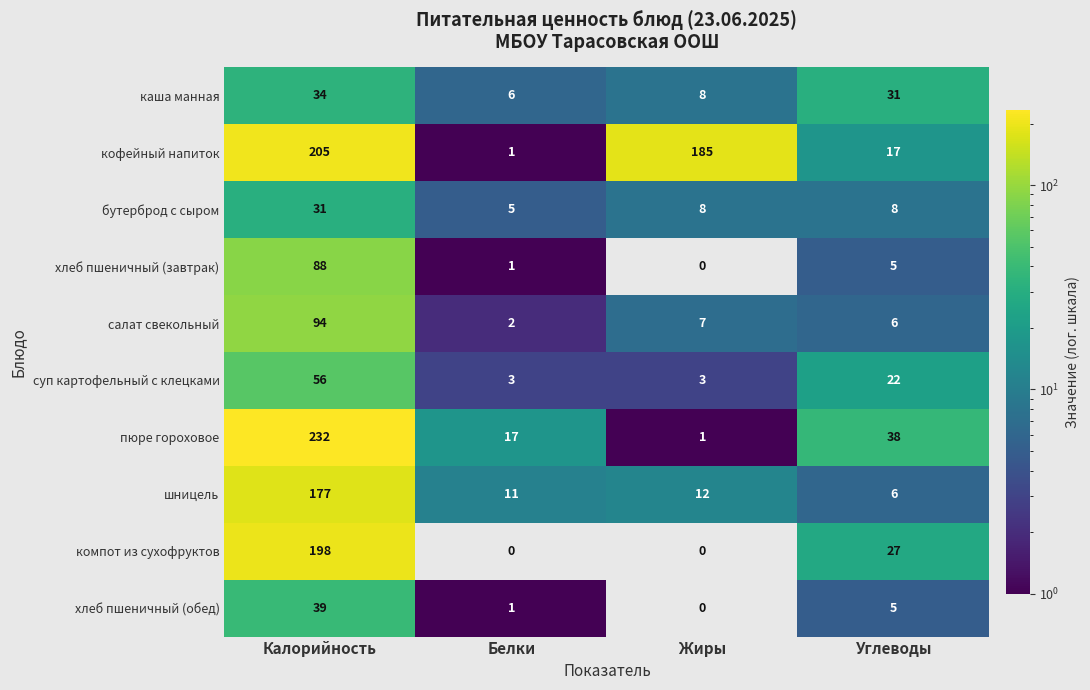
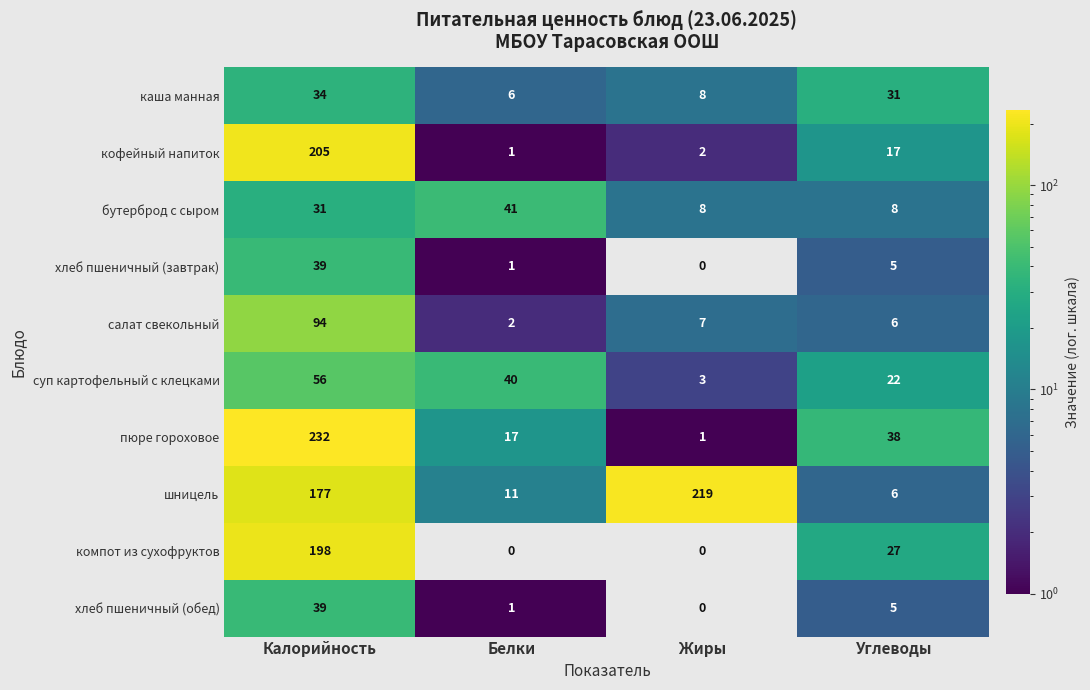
  {
    "каша манная": {
      "Калорийность": 34,
      "Белки": 6,
      "Жиры": 8,
      "Углеводы": 31
    },
    "кофейный напиток": {
      "Калорийность": 205,
      "Белки": 1,
-     "Жиры": 185,
+     "Жиры": 2,
      "Углеводы": 17
    },
    "бутерброд с сыром": {
      "Калорийность": 31,
-     "Белки": 5,
+     "Белки": 41,
      "Жиры": 8,
      "Углеводы": 8
    },
    "хлеб пшеничный (завтрак)": {
-     "Калорийность": 88,
+     "Калорийность": 39,
      "Белки": 1,
      "Жиры": 0,
      "Углеводы": 5
    },
    "салат свекольный": {
      "Калорийность": 94,
      "Белки": 2,
      "Жиры": 7,
      "Углеводы": 6
    },
    "суп картофельный с клецками": {
      "Калорийность": 56,
-     "Белки": 3,
+     "Белки": 40,
      "Жиры": 3,
      "Углеводы": 22
    },
    "пюре гороховое": {
      "Калорийность": 232,
      "Белки": 17,
      "Жиры": 1,
      "Углеводы": 38
    },
    "шницель": {
      "Калорийность": 177,
      "Белки": 11,
-     "Жиры": 12,
+     "Жиры": 219,
      "Углеводы": 6
    },
    "компот из сухофруктов": {
      "Калорийность": 198,
      "Белки": 0,
      "Жиры": 0,
      "Углеводы": 27
    },
    "хлеб пшеничный (обед)": {
      "Калорийность": 39,
      "Белки": 1,
      "Жиры": 0,
      "Углеводы": 5
    }
  }
